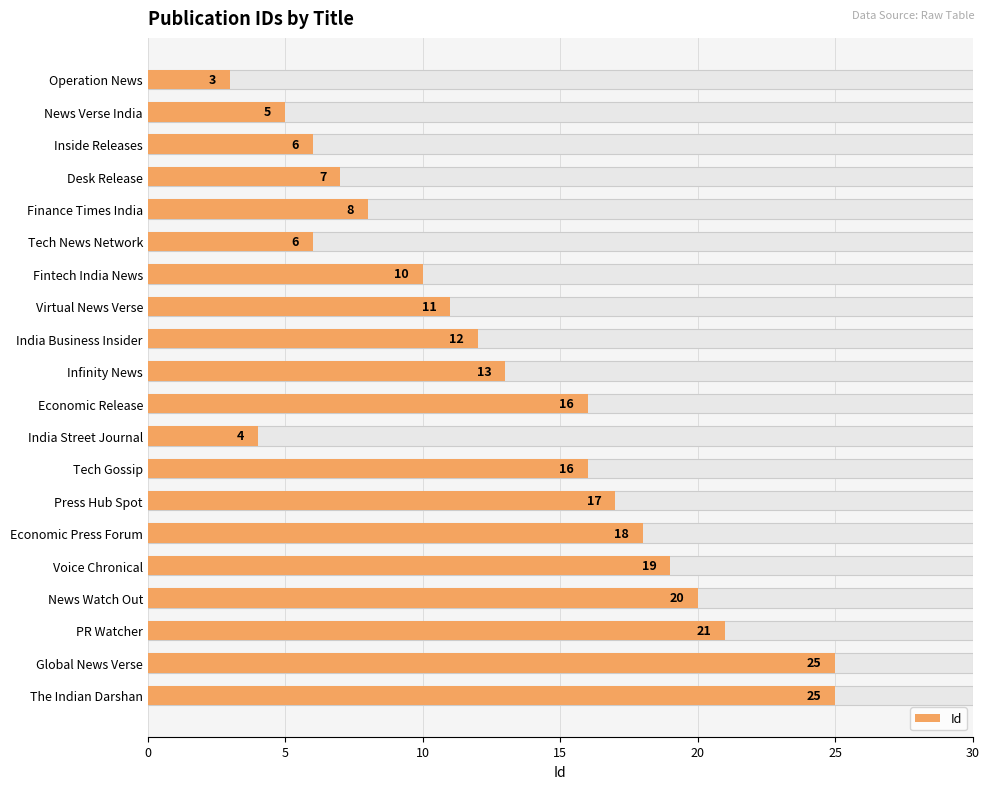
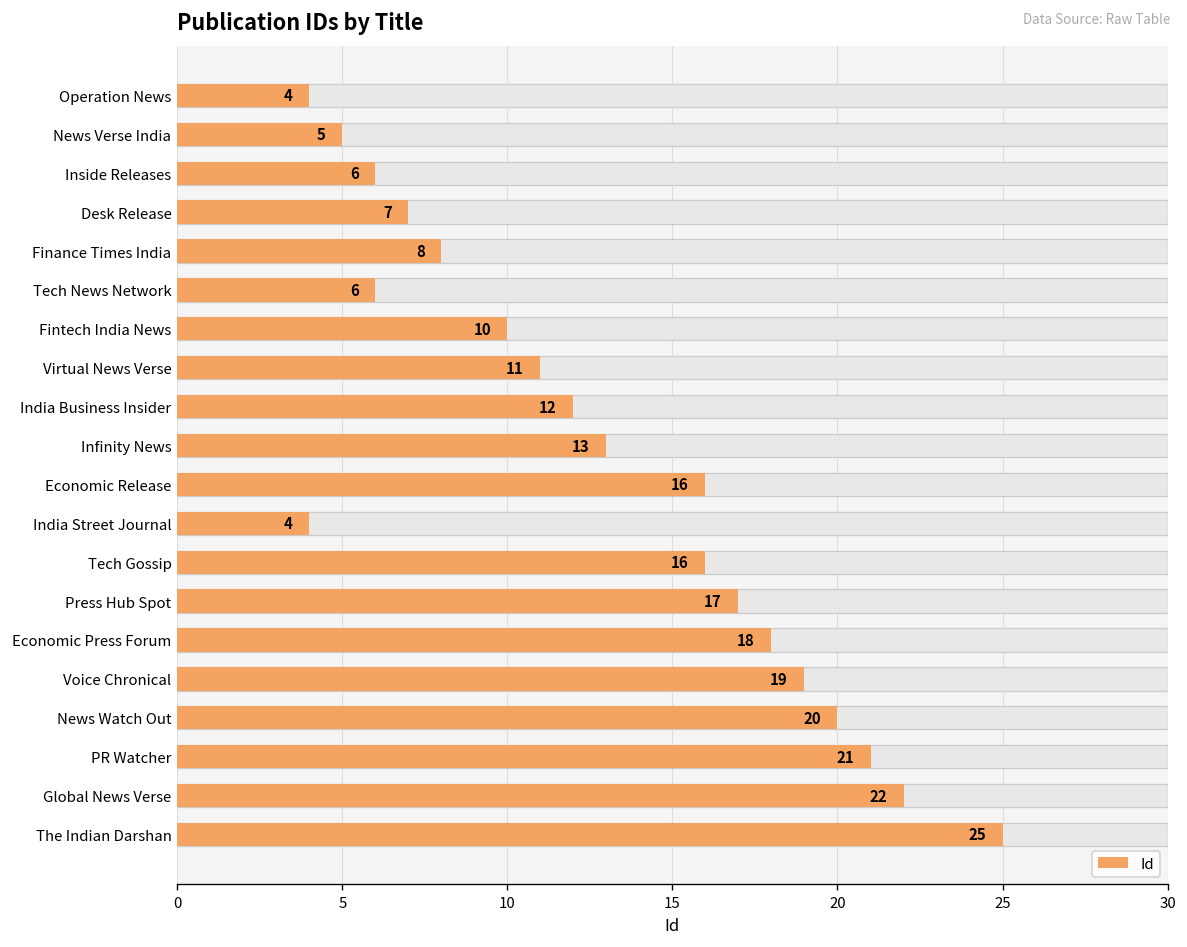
  {
    "Id": {
-     "Operation News": 3,
-     "Global News Verse": 25
+     "Operation News": 4,
+     "Global News Verse": 22
    }
  }
